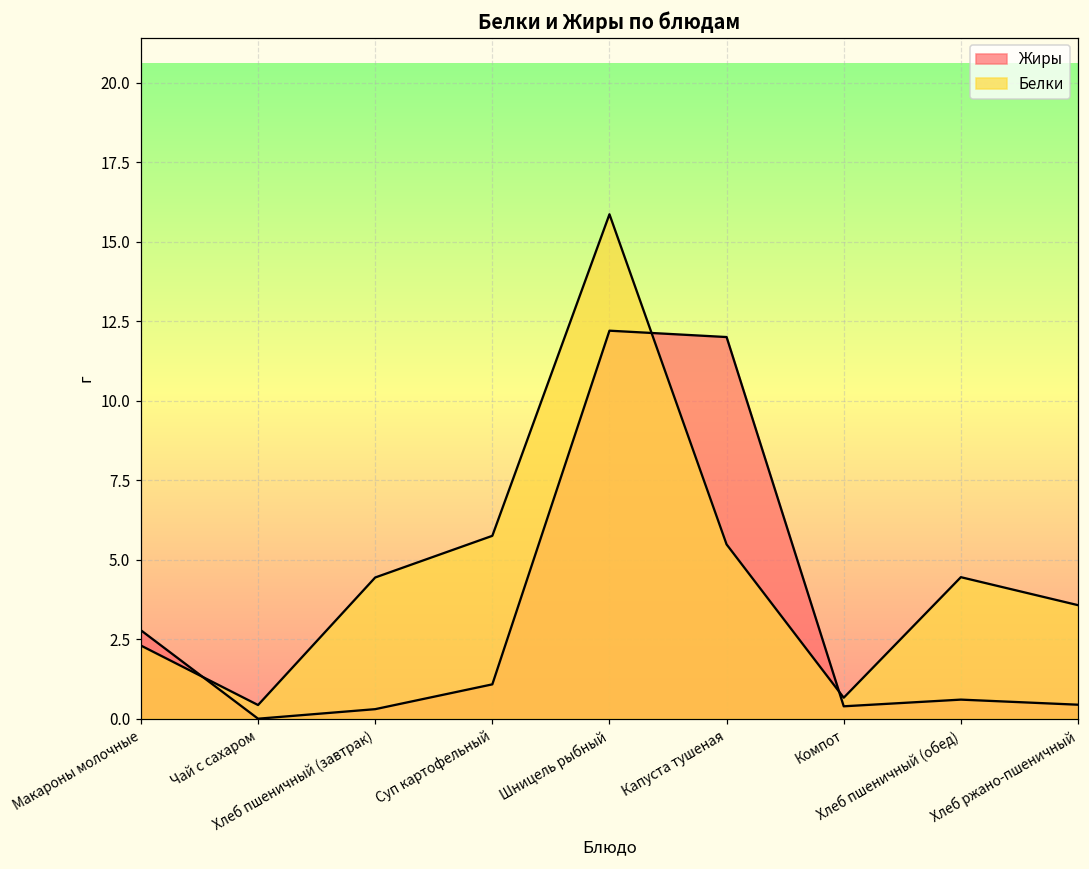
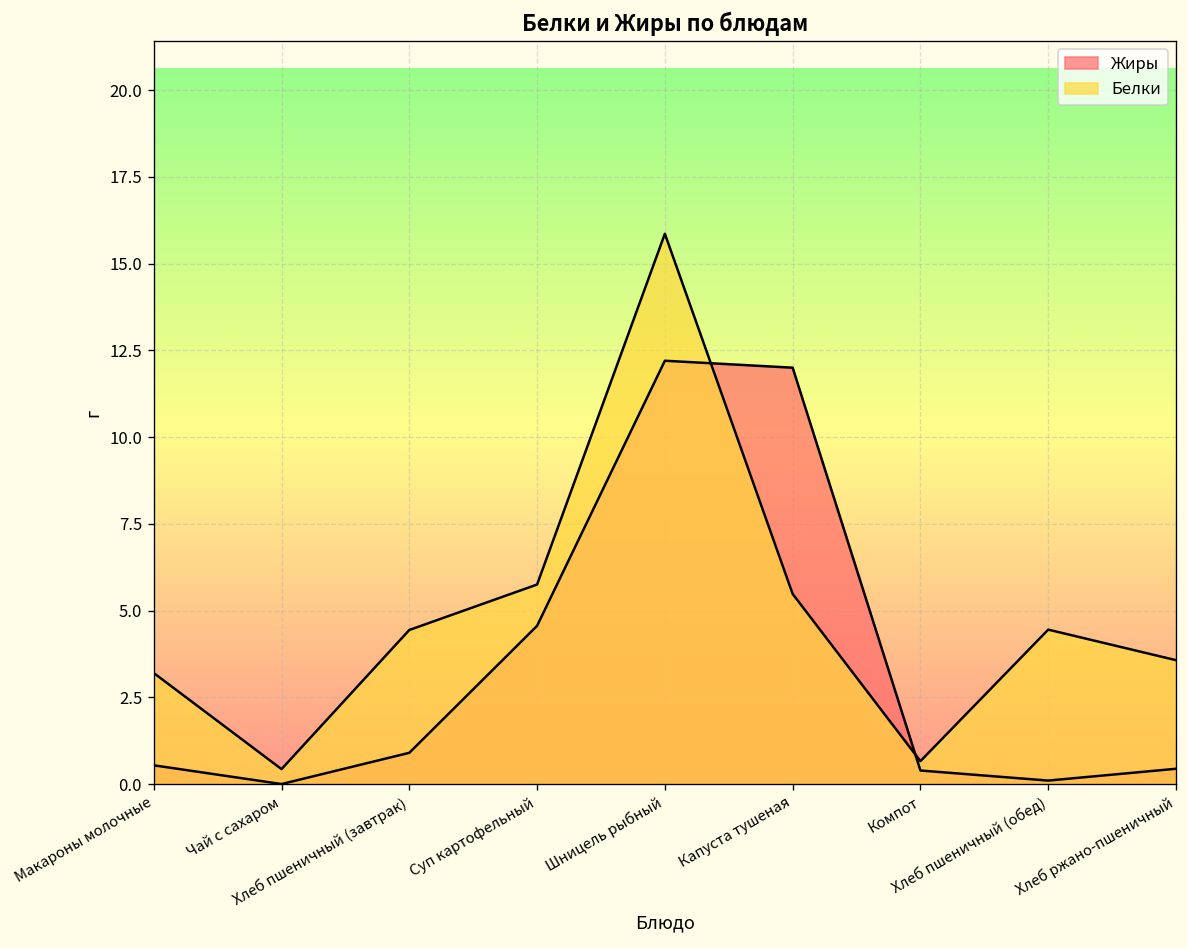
  {
    "Жиры": {
-     "Макароны молочные": 2.8,
+     "Макароны молочные": 0.5,
      "Чай с сахаром": 0.0,
-     "Хлеб пшеничный (завтрак)": 0.3,
-     "Суп картофельный": 1.1,
+     "Хлеб пшеничный (завтрак)": 0.9,
+     "Суп картофельный": 4.6,
      "Шницель рыбный": 12.2,
      "Капуста тушеная": 12.0,
      "Компот": 0.4,
-     "Хлеб пшеничный (обед)": 0.6,
+     "Хлеб пшеничный (обед)": 0.1,
      "Хлеб ржано-пшеничный": 0.4
    },
    "Белки": {
-     "Макароны молочные": 2.3,
+     "Макароны молочные": 3.2,
      "Чай с сахаром": 0.4,
      "Хлеб пшеничный (завтрак)": 4.4,
      "Суп картофельный": 5.8,
      "Шницель рыбный": 15.9,
      "Капуста тушеная": 5.5,
      "Компот": 0.7,
      "Хлеб пшеничный (обед)": 4.5,
      "Хлеб ржано-пшеничный": 3.6
    }
  }
